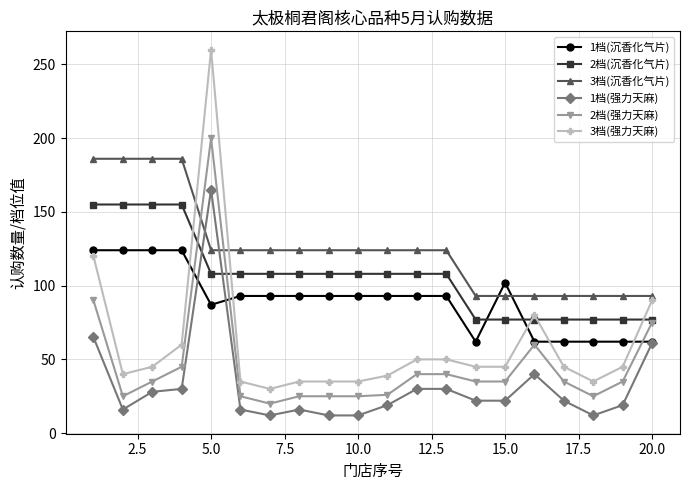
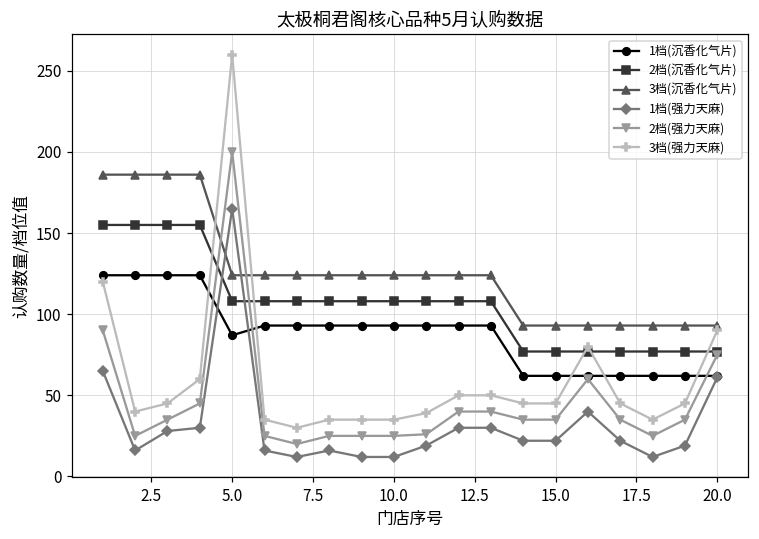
  {
    "1档(沉香化气片)": {
      "5.0": 87,
      "10.0": 93,
-     "15.0": 102
+     "15.0": 62
    }
  }
